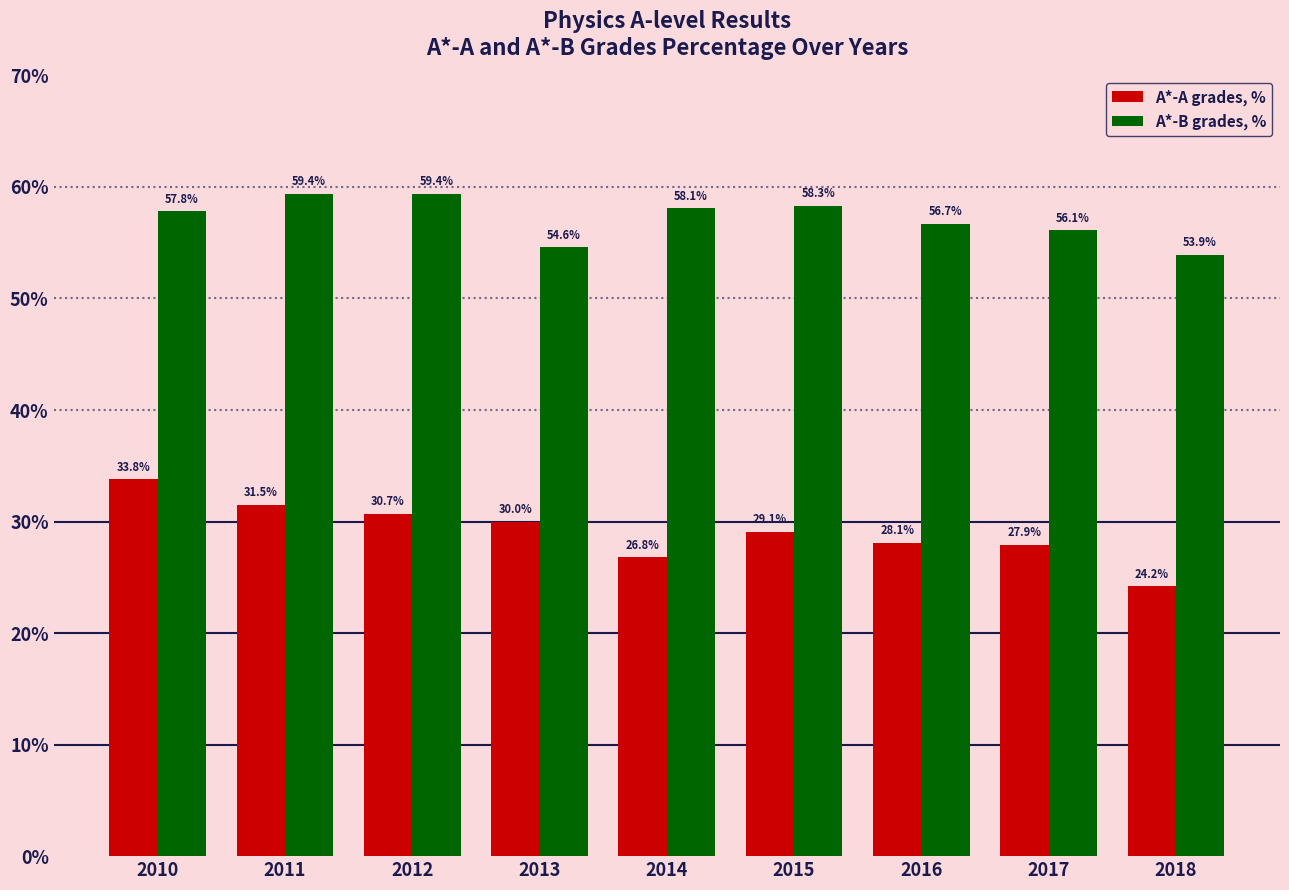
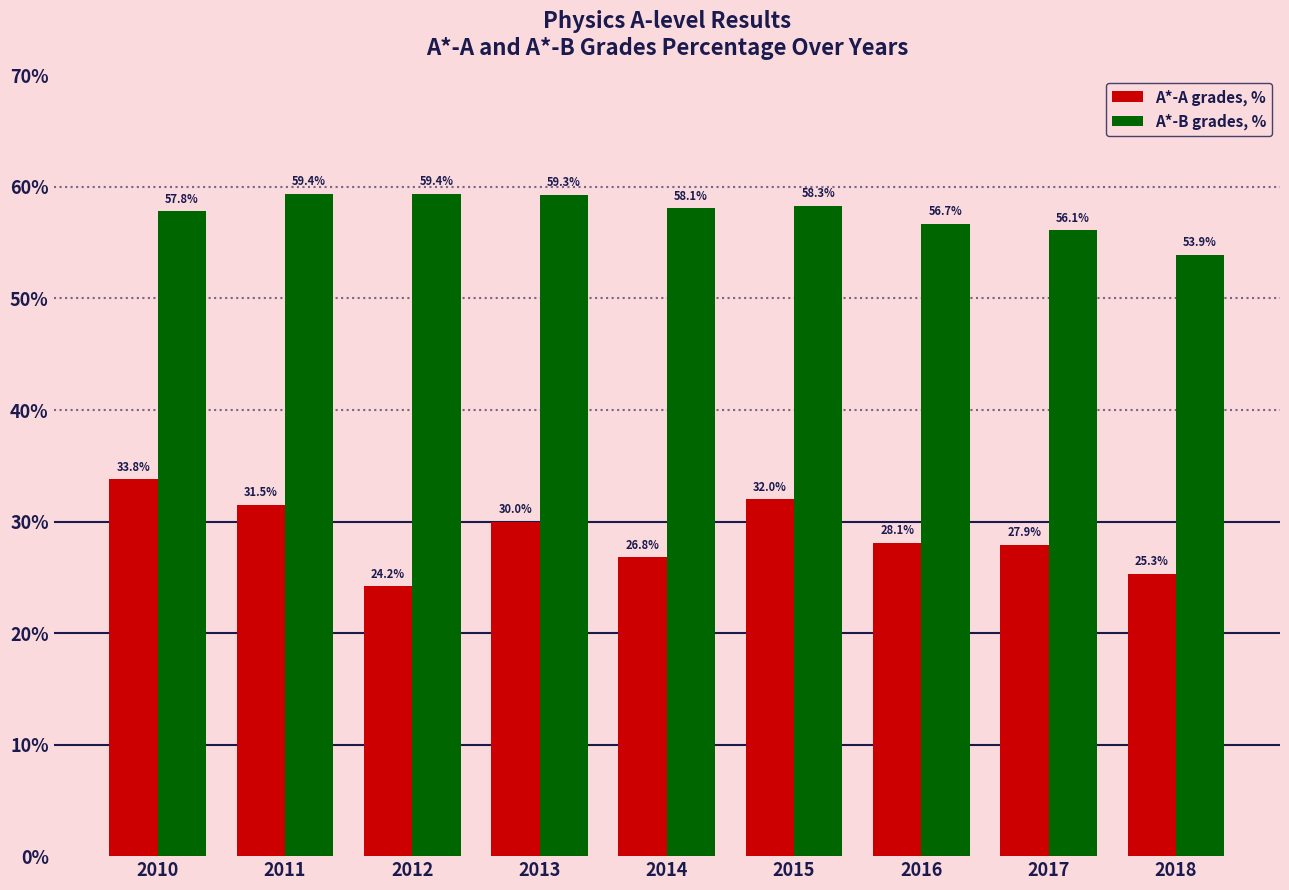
  {
    "A*-A grades, %": {
      "2010": "33.8%",
      "2011": "31.5%",
-     "2012": "30.7%",
+     "2012": "24.2%",
      "2013": "30.0%",
      "2014": "26.8%",
-     "2015": "29.1%",
+     "2015": "32.0%",
      "2016": "28.1%",
      "2017": "27.9%",
-     "2018": "24.2%"
+     "2018": "25.3%"
    },
    "A*-B grades, %": {
      "2010": "57.8%",
      "2011": "59.4%",
      "2012": "59.4%",
-     "2013": "54.6%",
+     "2013": "59.3%",
      "2014": "58.1%",
      "2015": "58.3%",
      "2016": "56.7%",
      "2017": "56.1%",
      "2018": "53.9%"
    }
  }
